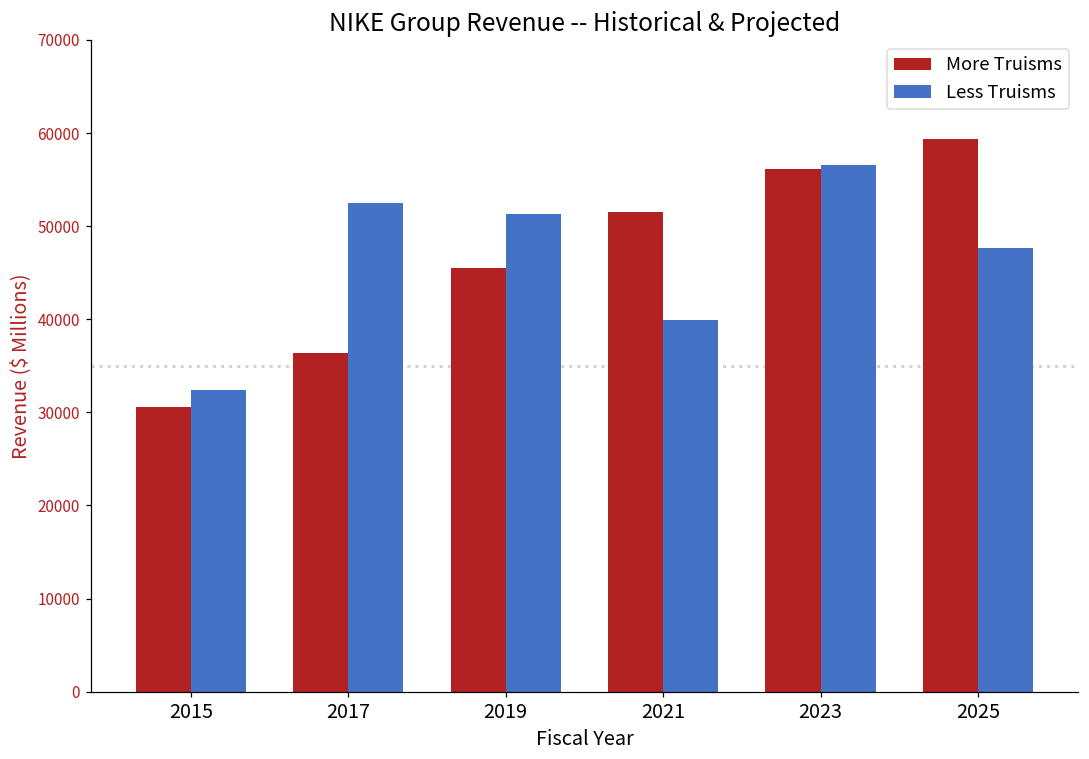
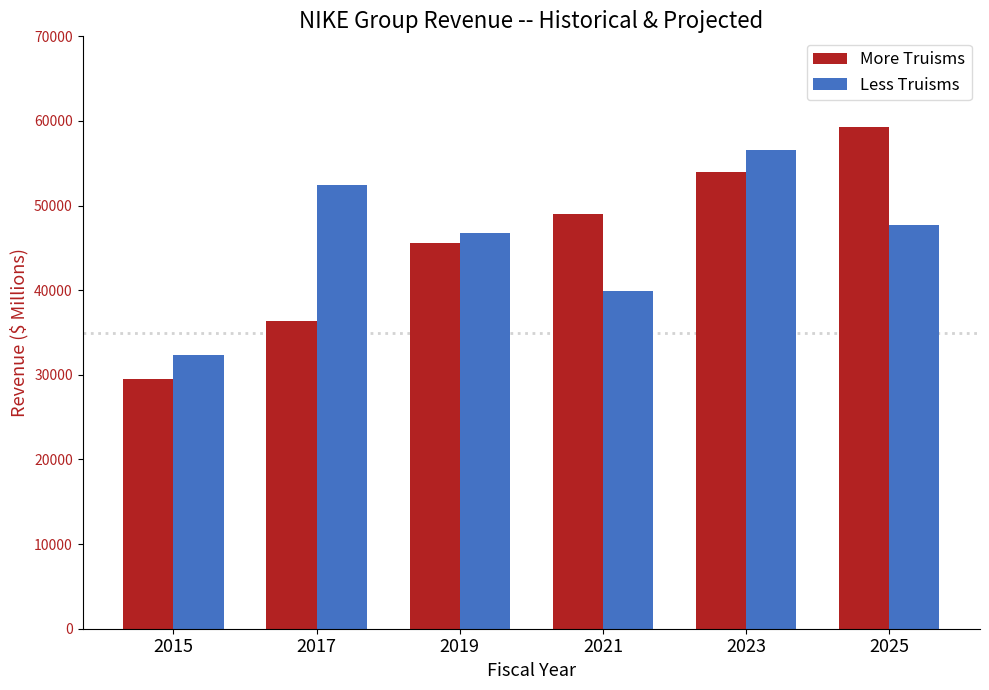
  {
    "More Truisms": {
-     "2015": 31000,
+     "2015": 29000,
      "2017": 36000,
      "2019": 46000,
-     "2021": 52000,
-     "2023": 56000,
+     "2021": 49000,
+     "2023": 54000,
      "2025": 59000
    },
    "Less Truisms": {
      "2015": 32000,
      "2017": 52000,
-     "2019": 51000,
+     "2019": 47000,
      "2021": 40000,
      "2023": 57000,
      "2025": 48000
    }
  }
